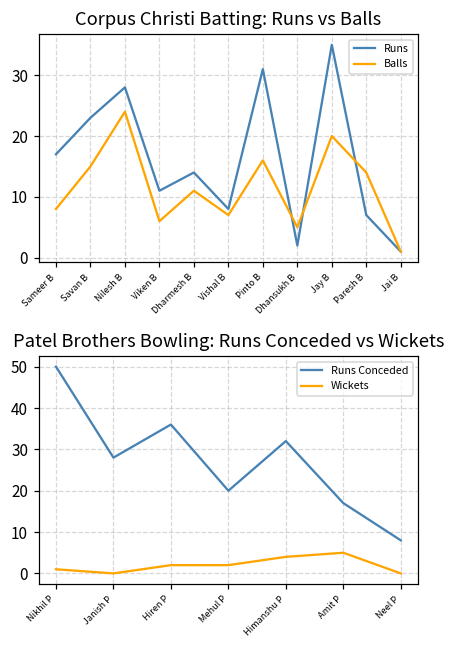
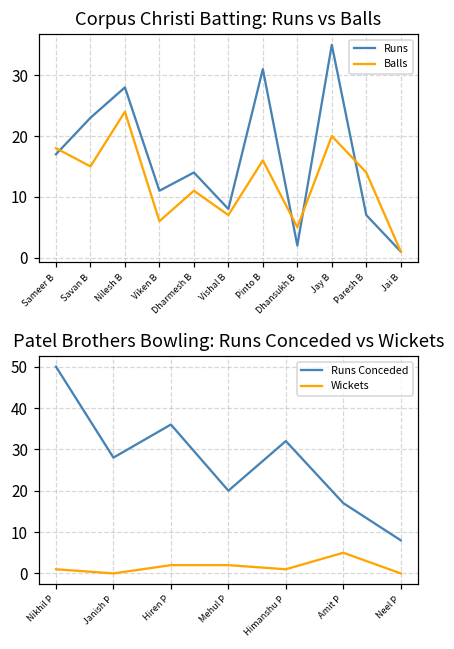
  {
    "Corpus Christi Batting: Runs vs Balls": {
      "Runs": {
        "Sameer B": 17,
        "Savan B": 23,
        "Nilesh B": 28,
        "Viken B": 11,
        "Dharmesh B": 14,
        "Vishal B": 8,
        "Pinto B": 31,
        "Dhansukh B": 2,
        "Jay B": 35,
        "Paresh B": 7
      },
      "Balls": {
-       "Sameer B": 8,
+       "Sameer B": 18,
        "Savan B": 15,
        "Nilesh B": 24,
        "Viken B": 6,
        "Dharmesh B": 11,
        "Vishal B": 7,
        "Pinto B": 16,
        "Dhansukh B": 5,
        "Jay B": 20,
        "Paresh B": 14
      }
    },
    "Patel Brothers Bowling: Runs Conceded vs Wickets": {
      "Runs Conceded": {
        "Nikhil P": 50,
        "Janish P": 28,
        "Hiren P": 36,
        "Mehul P": 20,
        "Himanshu P": 32,
        "Amit P": 17,
        "Neel P": 8
      },
      "Wickets": {
        "Nikhil P": 1,
        "Janish P": 0,
        "Hiren P": 2,
        "Mehul P": 2,
-       "Himanshu P": 4,
+       "Himanshu P": 1,
        "Amit P": 5,
        "Neel P": 0
      }
    }
  }
